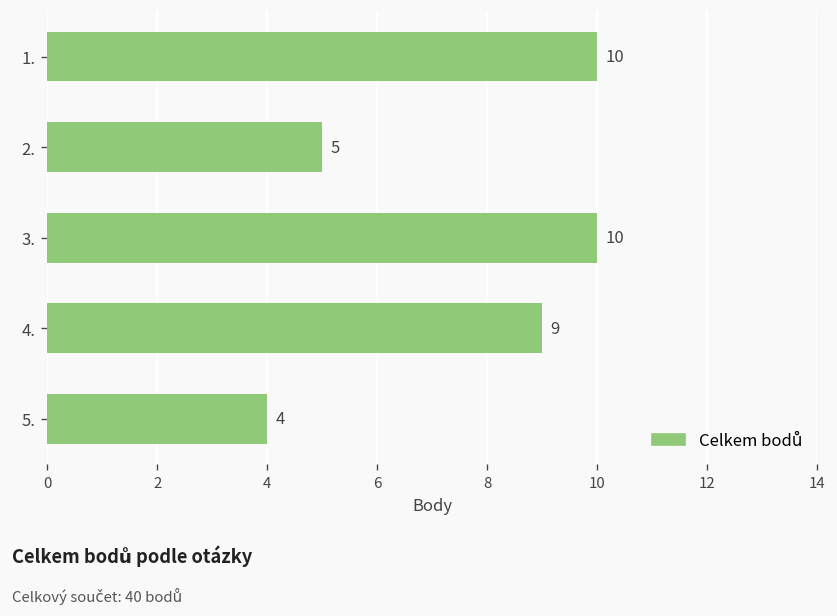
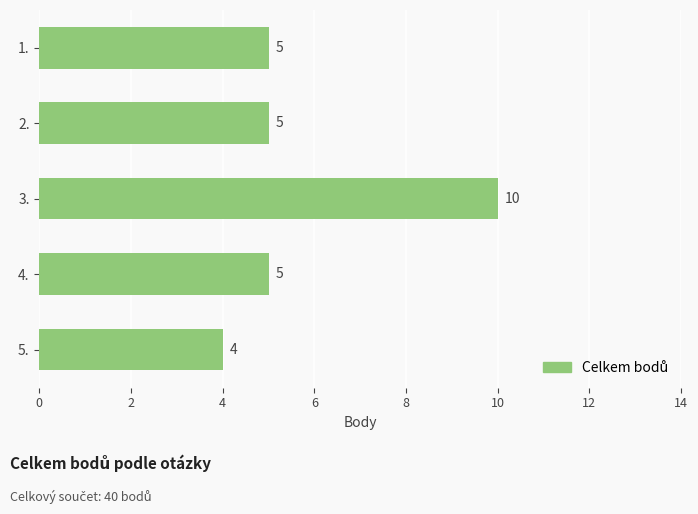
  {
-   "1.": 10,
+   "1.": 5,
    "2.": 5,
    "3.": 10,
-   "4.": 9,
+   "4.": 5,
    "5.": 4
  }
